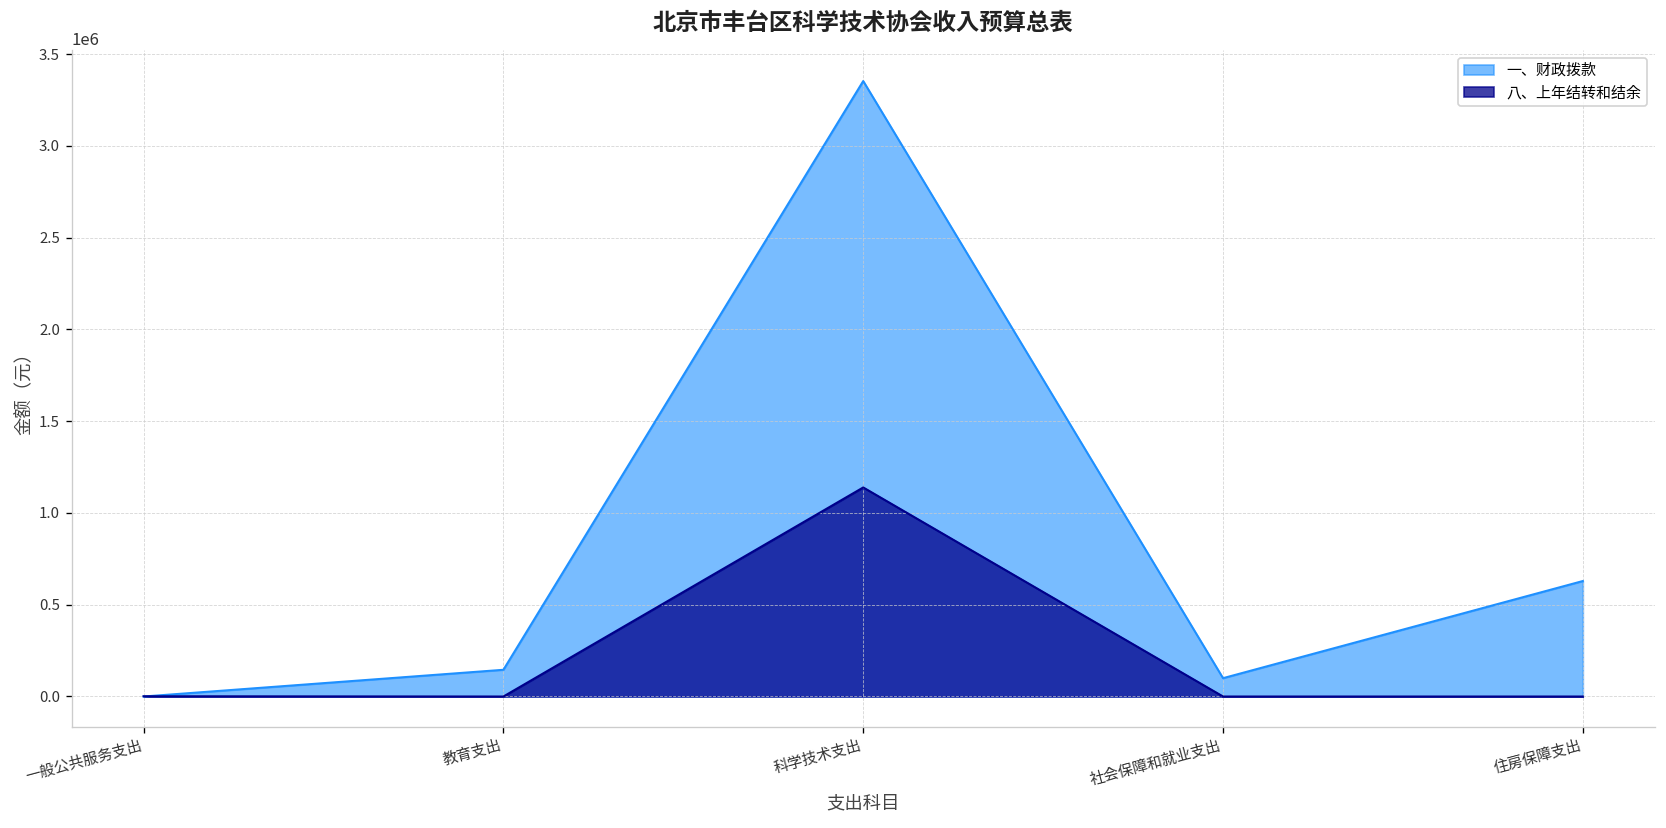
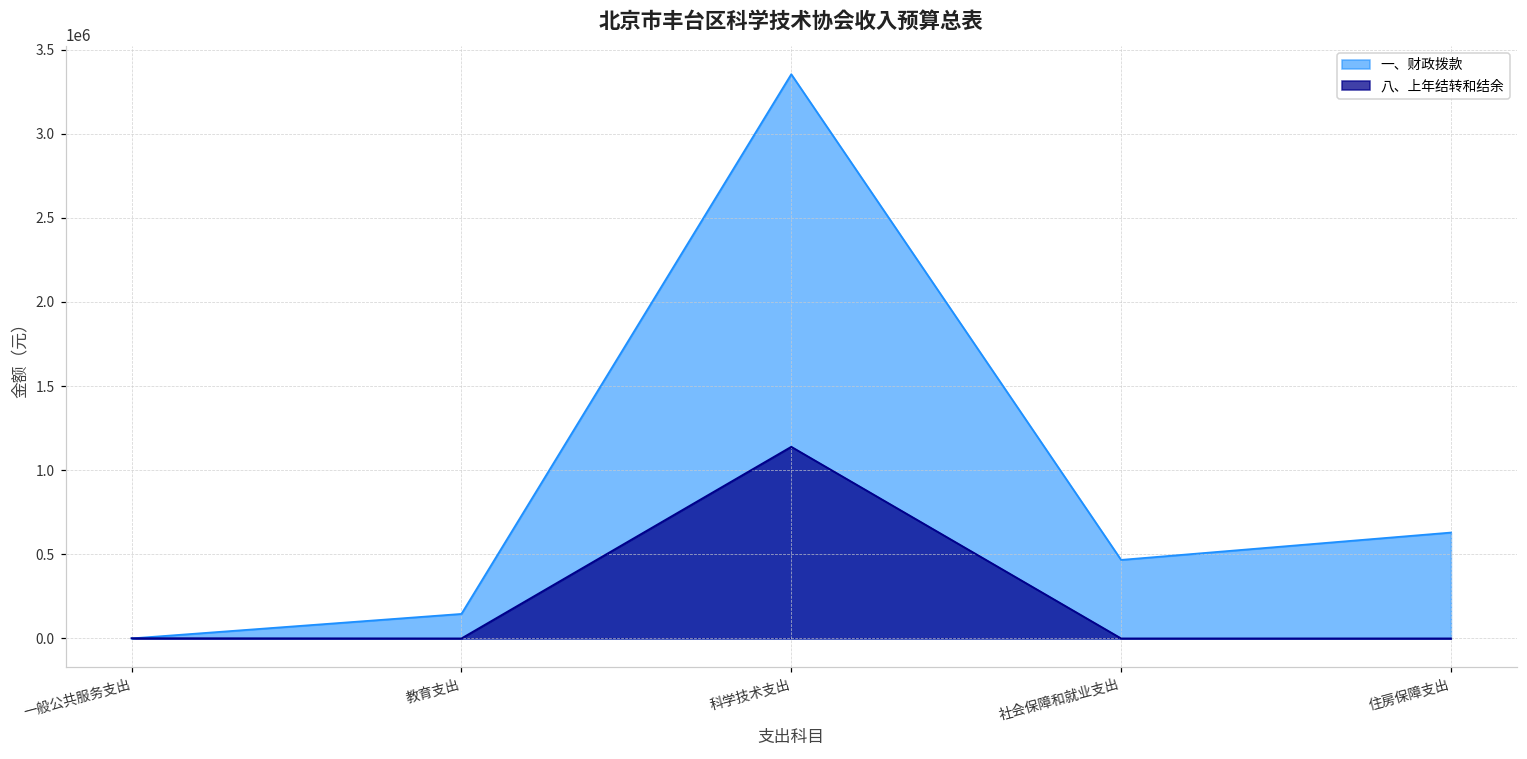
  {
    "一、财政拨款": {
      "教育支出": 150000,
      "科学技术支出": 3350000,
-     "社会保障和就业支出": 100000,
+     "社会保障和就业支出": 470000,
      "住房保障支出": 630000
    },
    "八、上年结转和结余": {
      "教育支出": 0,
      "科学技术支出": 1140000,
      "社会保障和就业支出": 0,
      "住房保障支出": 0
    }
  }
